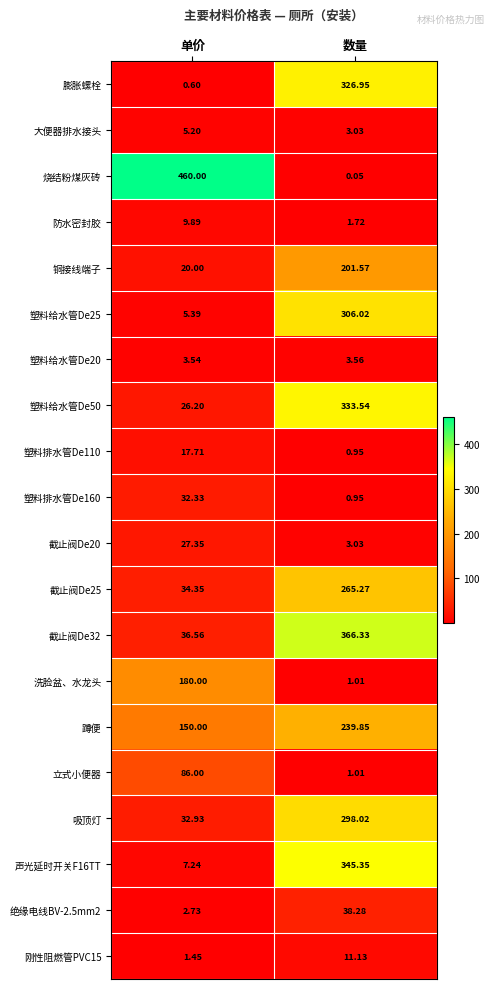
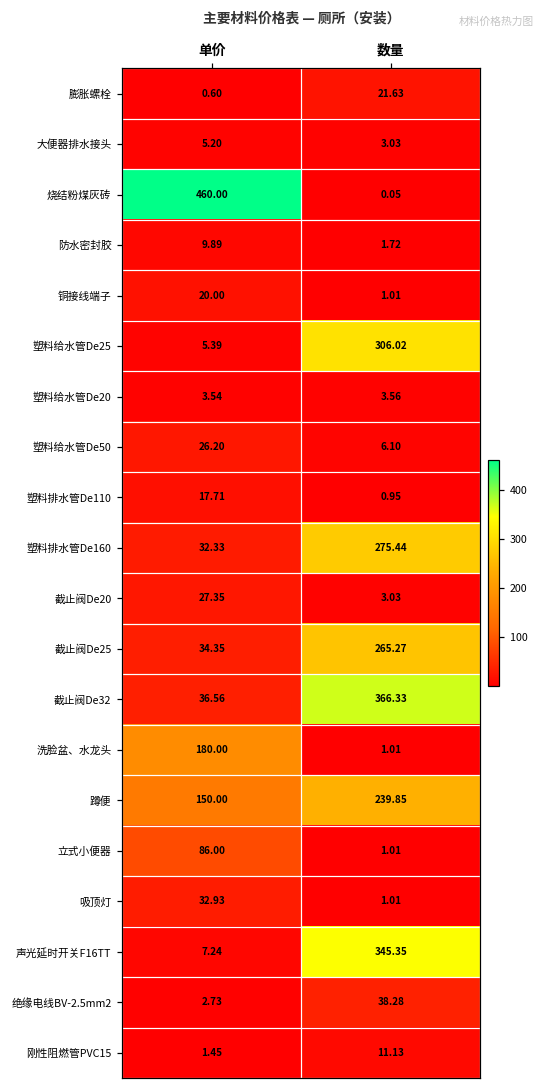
  {
    "膨胀螺栓": {
      "单价": 0.60,
-     "数量": 326.95
+     "数量": 21.63
    },
    "大便器排水接头": {
      "单价": 5.20,
      "数量": 3.03
    },
    "烧结粉煤灰砖": {
      "单价": 460.00,
      "数量": 0.05
    },
    "防水密封胶": {
      "单价": 9.89,
      "数量": 1.72
    },
    "铜接线端子": {
      "单价": 20.00,
-     "数量": 201.57
+     "数量": 1.01
    },
    "塑料给水管De25": {
      "单价": 5.39,
      "数量": 306.02
    },
    "塑料给水管De20": {
      "单价": 3.54,
      "数量": 3.56
    },
    "塑料给水管De50": {
      "单价": 26.20,
-     "数量": 333.54
+     "数量": 6.10
    },
    "塑料排水管De110": {
      "单价": 17.71,
      "数量": 0.95
    },
    "塑料排水管De160": {
      "单价": 32.33,
-     "数量": 0.95
+     "数量": 275.44
    },
    "截止阀De20": {
      "单价": 27.35,
      "数量": 3.03
    },
    "截止阀De25": {
      "单价": 34.35,
      "数量": 265.27
    },
    "截止阀De32": {
      "单价": 36.56,
      "数量": 366.33
    },
    "洗脸盆、水龙头": {
      "单价": 180.00,
      "数量": 1.01
    },
    "蹲便": {
      "单价": 150.00,
      "数量": 239.85
    },
    "立式小便器": {
      "单价": 86.00,
      "数量": 1.01
    },
    "吸顶灯": {
      "单价": 32.93,
-     "数量": 298.02
+     "数量": 1.01
    },
    "声光延时开关F16TT": {
      "单价": 7.24,
      "数量": 345.35
    },
    "绝缘电线BV-2.5mm2": {
      "单价": 2.73,
      "数量": 38.28
    },
    "刚性阻燃管PVC15": {
      "单价": 1.45,
      "数量": 11.13
    }
  }
